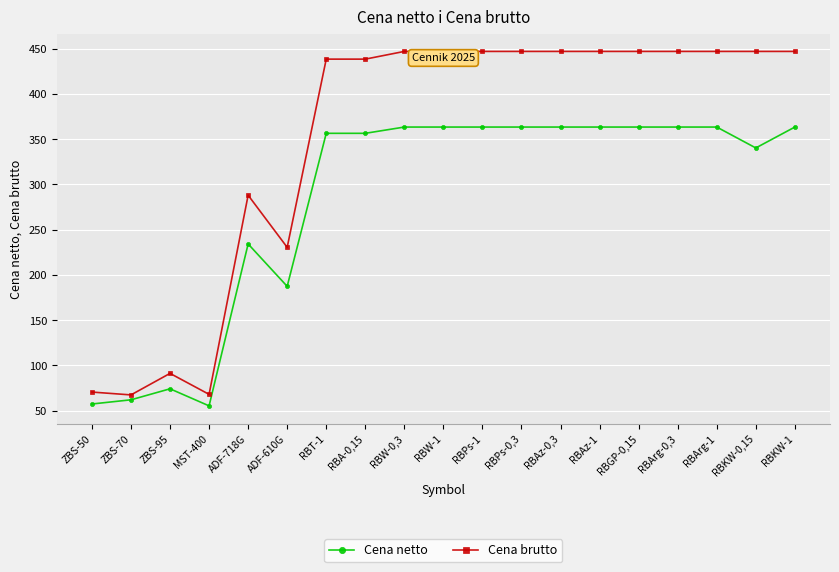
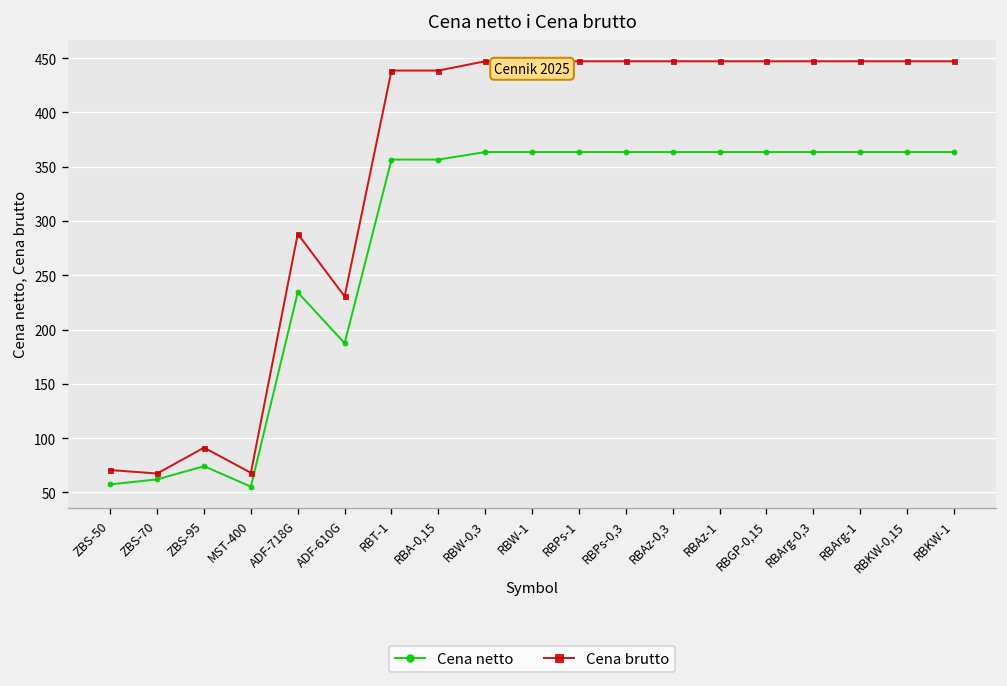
  {
    "Cena netto": {
      "ZBS-50": 60,
      "ZBS-70": 60,
      "ZBS-95": 70,
      "MST-400": 60,
      "ADF-718G": 230,
      "ADF-610G": 190,
      "RBT-1": 360,
      "RBA-0,15": 360,
      "RBW-0,3": 360,
      "RBW-1": 360,
      "RBPs-1": 360,
      "RBPs-0,3": 360,
      "RBAz-0,3": 360,
      "RBAz-1": 360,
      "RBGP-0,15": 360,
      "RBArg-0,3": 360,
      "RBArg-1": 360,
-     "RBKW-0,15": 340,
+     "RBKW-0,15": 360,
      "RBKW-1": 360
    },
    "Cena brutto": {
      "ZBS-50": 70,
      "ZBS-70": 70,
      "ZBS-95": 90,
      "MST-400": 70,
      "ADF-718G": 290,
      "ADF-610G": 230,
      "RBT-1": 440,
      "RBA-0,15": 440,
      "RBW-0,3": 450,
      "RBPs-1": 450,
      "RBPs-0,3": 450,
      "RBAz-0,3": 450,
      "RBAz-1": 450,
      "RBGP-0,15": 450,
      "RBArg-0,3": 450,
      "RBArg-1": 450,
      "RBKW-0,15": 450,
      "RBKW-1": 450
    }
  }
